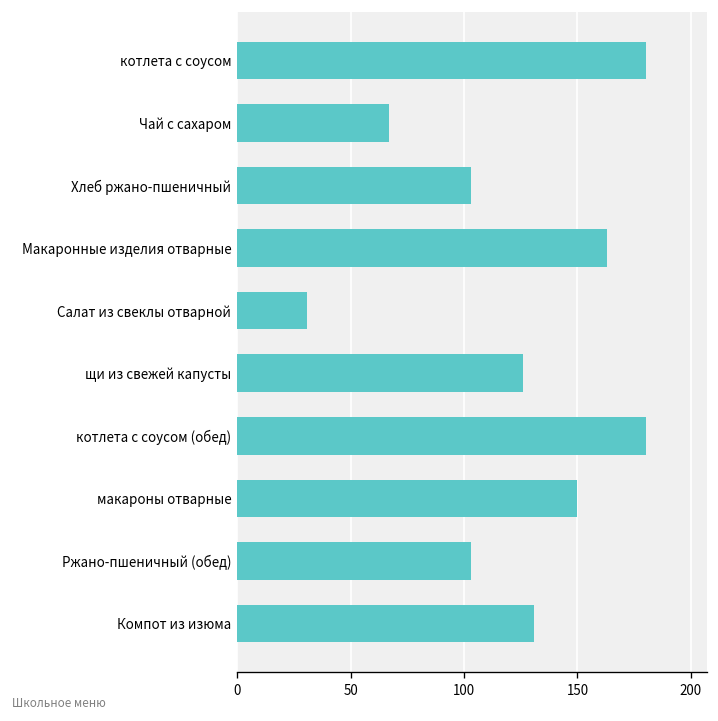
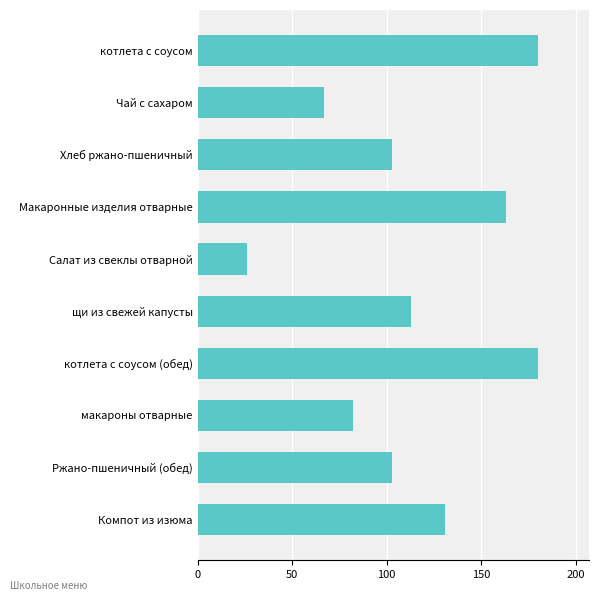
  {
    "котлета с соусом": 180,
    "Чай с сахаром": 67,
    "Хлеб ржано-пшеничный": 103,
    "Макаронные изделия отварные": 163,
-   "Салат из свеклы отварной": 31,
-   "щи из свежей капусты": 126,
+   "Салат из свеклы отварной": 26,
+   "щи из свежей капусты": 113,
    "котлета с соусом (обед)": 180,
-   "макароны отварные": 150,
+   "макароны отварные": 82,
    "Ржано-пшеничный (обед)": 103,
    "Компот из изюма": 131
  }
